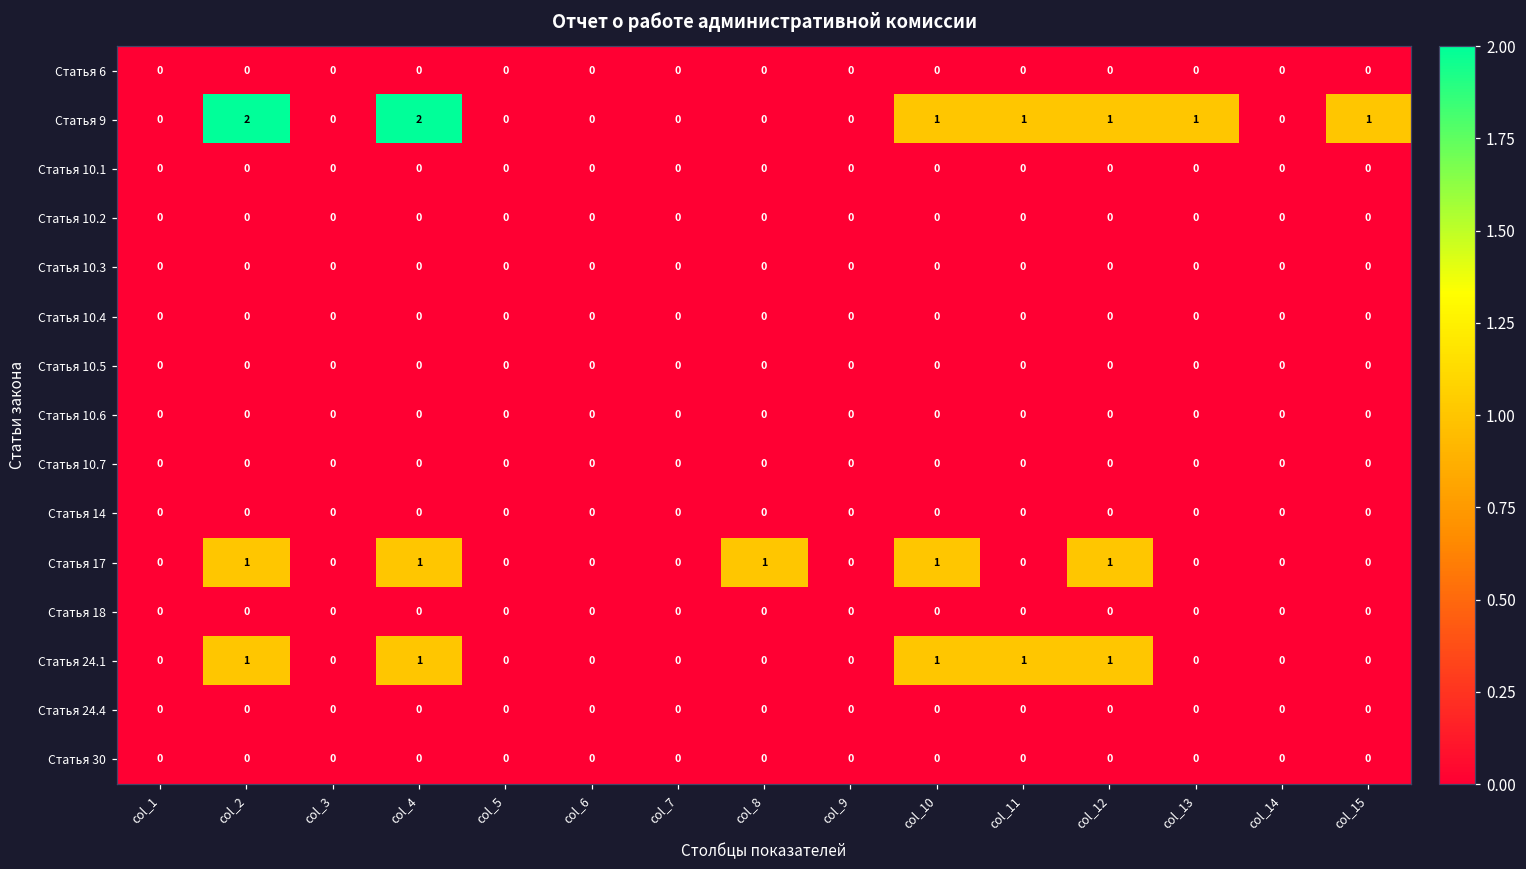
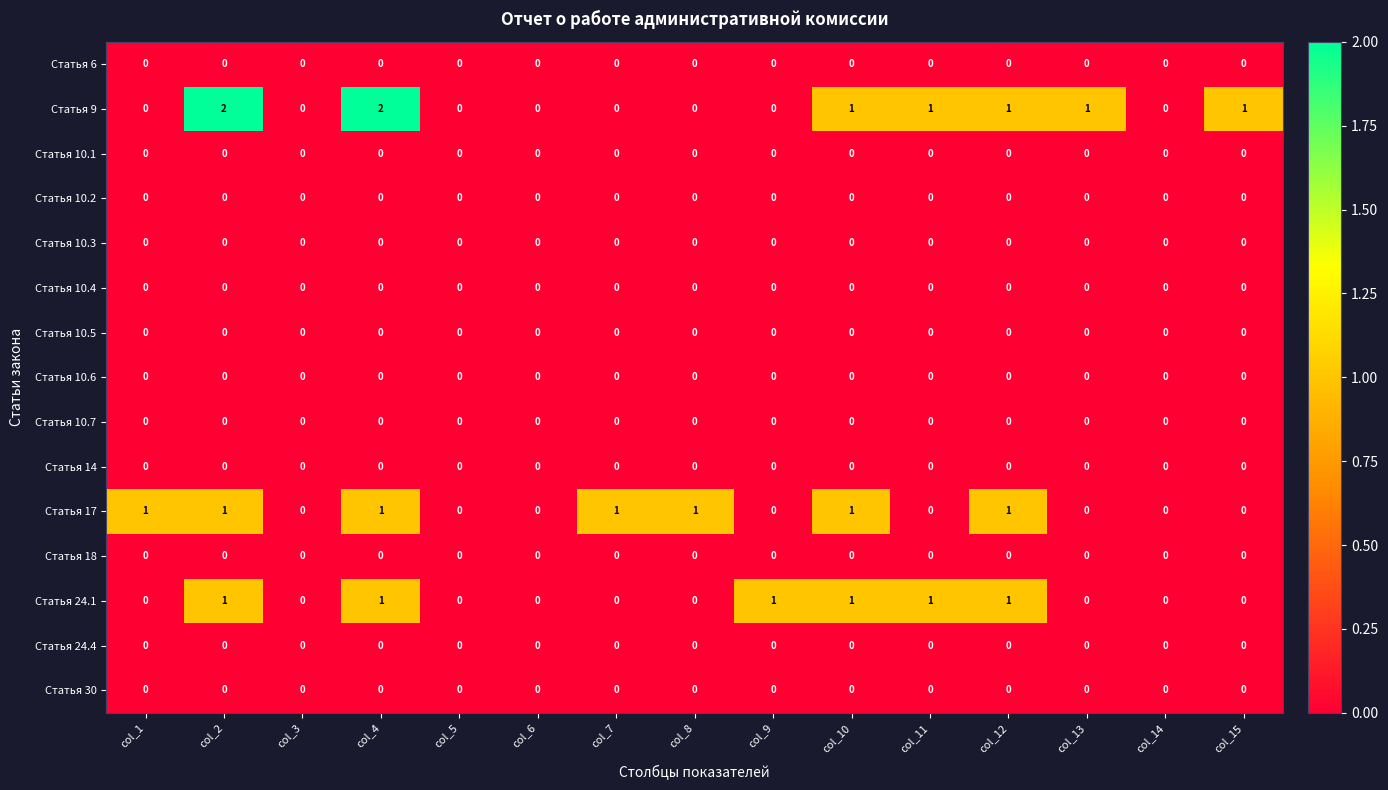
  {
    "Статья 17": {
-     "col_1": 0,
+     "col_1": 1,
      "col_2": 1,
      "col_3": 0,
      "col_4": 1,
      "col_5": 0,
      "col_6": 0,
-     "col_7": 0,
+     "col_7": 1,
      "col_8": 1,
      "col_9": 0,
      "col_10": 1,
      "col_11": 0,
      "col_12": 1,
      "col_13": 0,
      "col_14": 0,
      "col_15": 0
    },
    "Статья 24.1": {
      "col_1": 0,
      "col_2": 1,
      "col_3": 0,
      "col_4": 1,
      "col_5": 0,
      "col_6": 0,
      "col_7": 0,
      "col_8": 0,
-     "col_9": 0,
+     "col_9": 1,
      "col_10": 1,
      "col_11": 1,
      "col_12": 1,
      "col_13": 0,
      "col_14": 0,
      "col_15": 0
    }
  }
